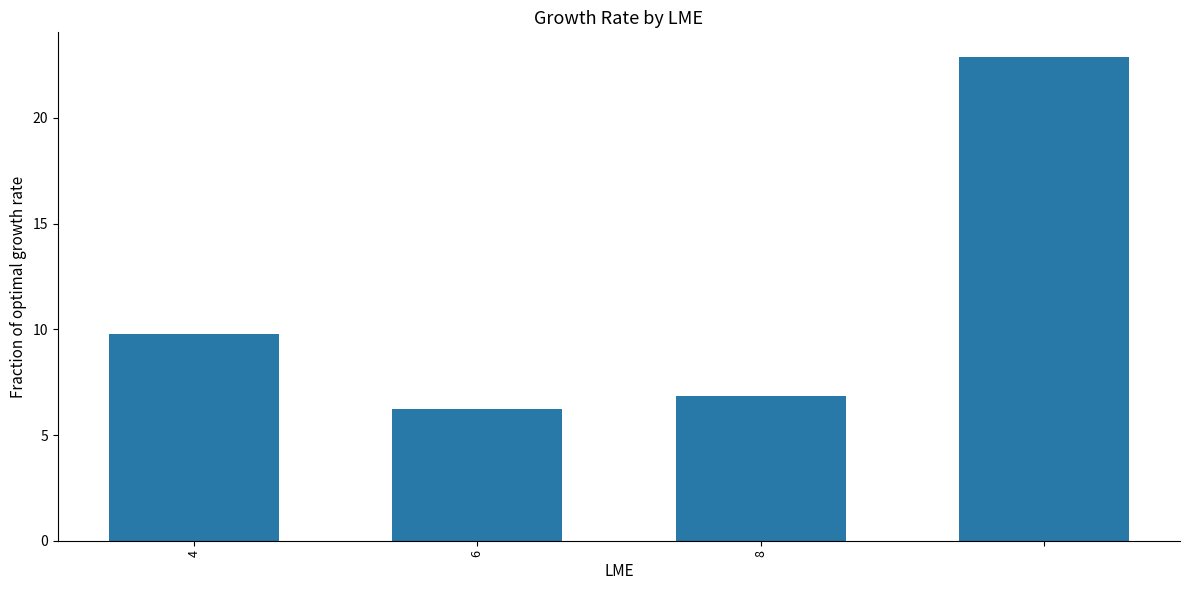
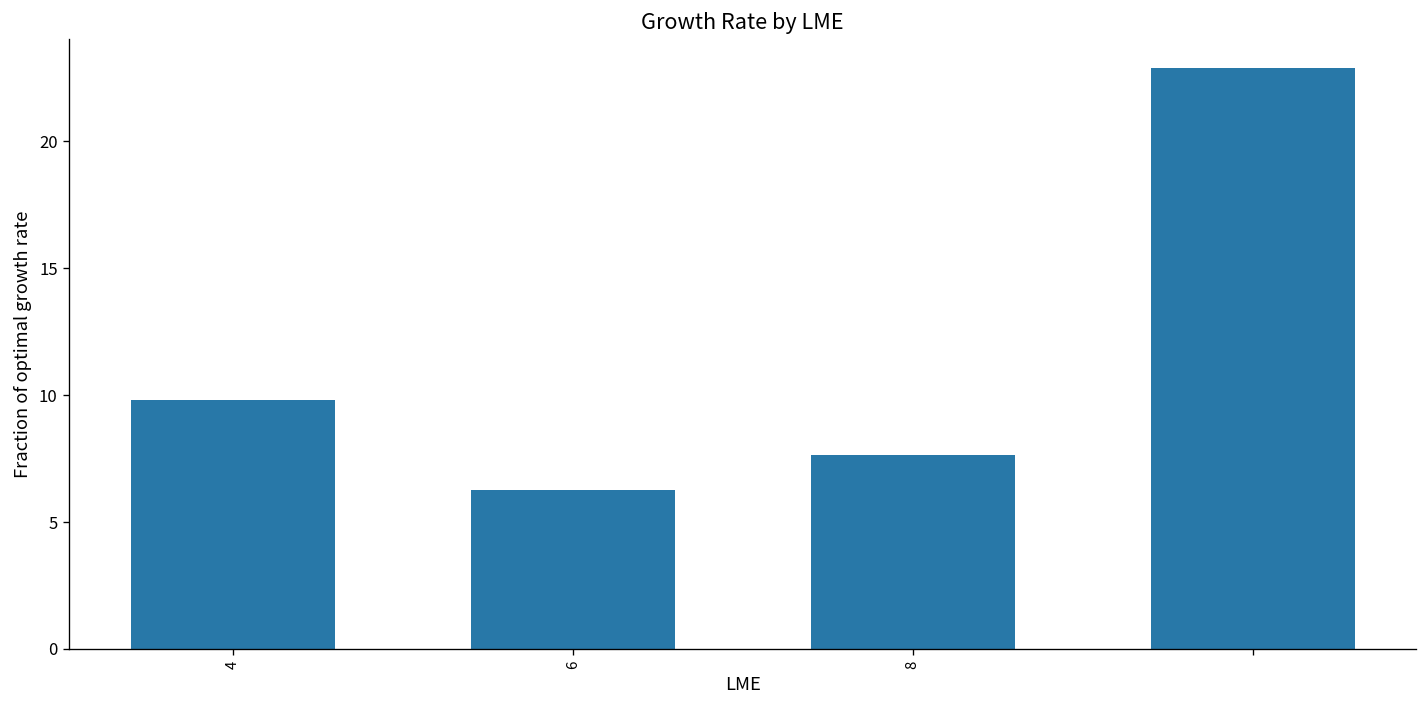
  {
    "4": 9.8,
    "6": 6.3,
-   "8": 6.9
+   "8": 7.7
  }
